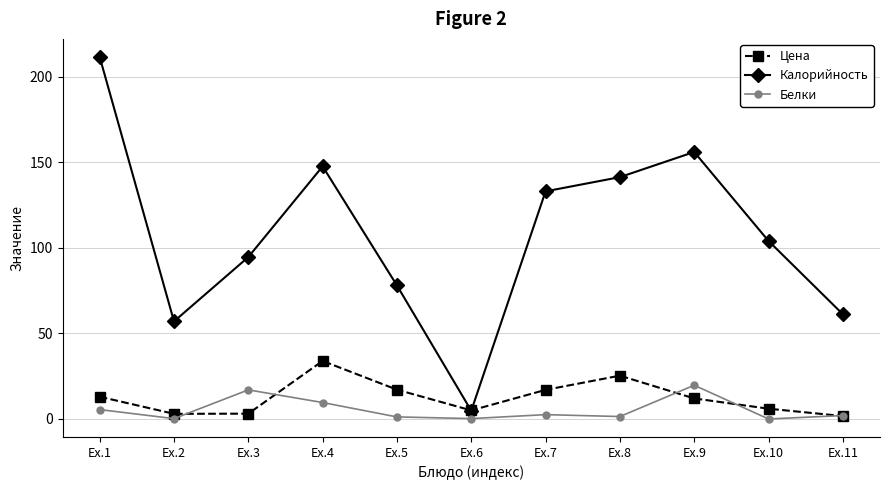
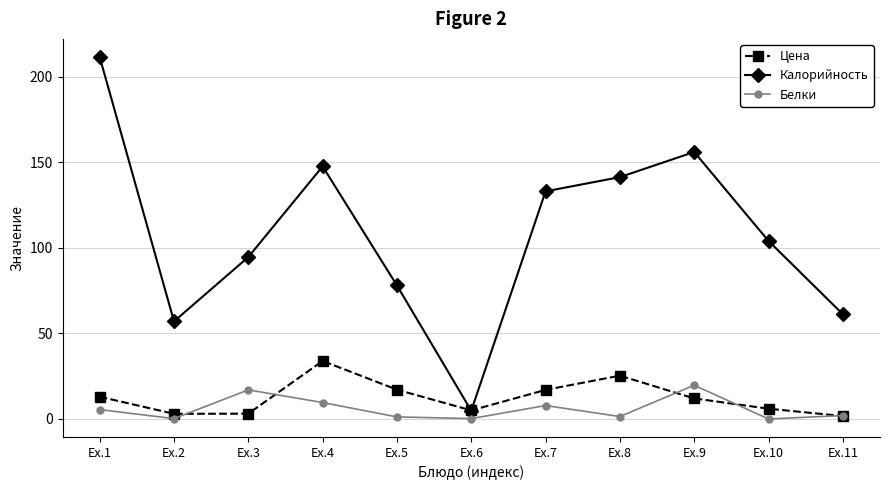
  {
    "Белки": {
      "Ex.1": 5,
      "Ex.2": 0,
      "Ex.3": 17,
      "Ex.4": 10,
      "Ex.5": 1,
      "Ex.6": 0,
-     "Ex.7": 3,
+     "Ex.7": 8,
      "Ex.8": 1,
      "Ex.9": 20,
      "Ex.10": 0
    }
  }
